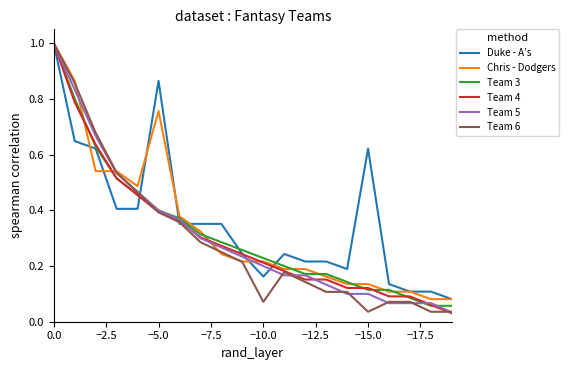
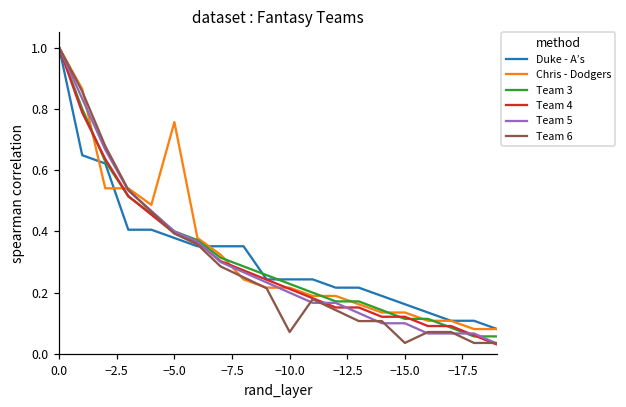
  {
    "Duke - A’s": {
-     "−5.0": 0.86,
-     "−10.0": 0.16,
-     "−15.0": 0.62
+     "−5.0": 0.38,
+     "−10.0": 0.24,
+     "−15.0": 0.16
    },
    "Chris - Dodgers": {
      "−5.0": 0.76,
      "−15.0": 0.14
    },
    "Team 3": {
      "−10.0": 0.23
    },
    "Team 5": {
      "−10.0": 0.20,
      "−15.0": 0.10
    },
    "Team 6": {
      "−10.0": 0.07,
      "−15.0": 0.04
    }
  }
